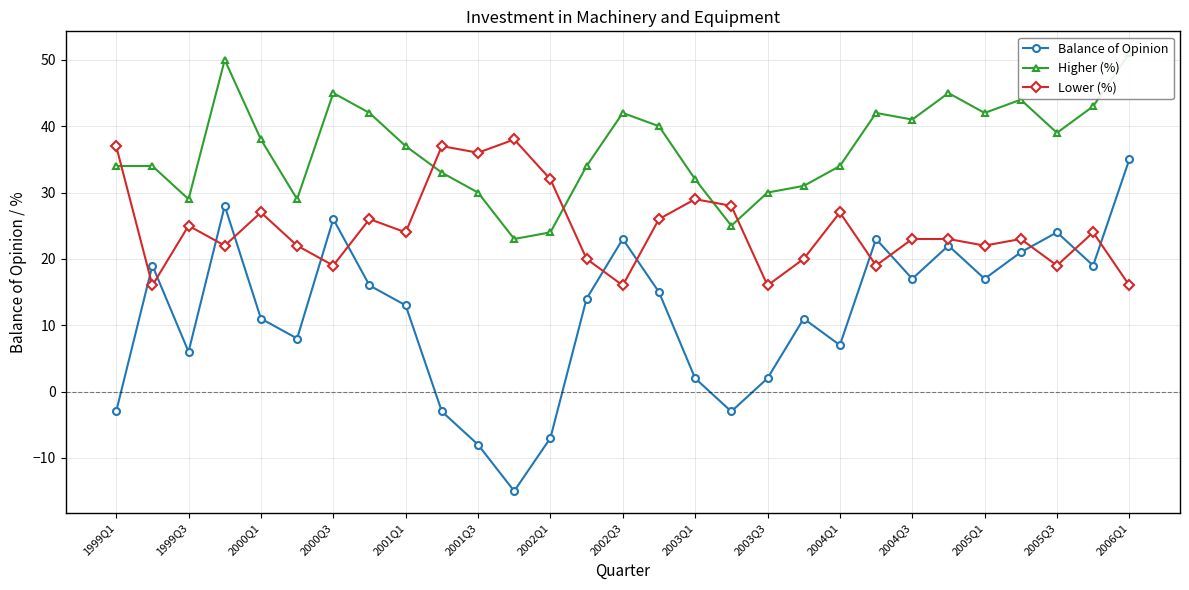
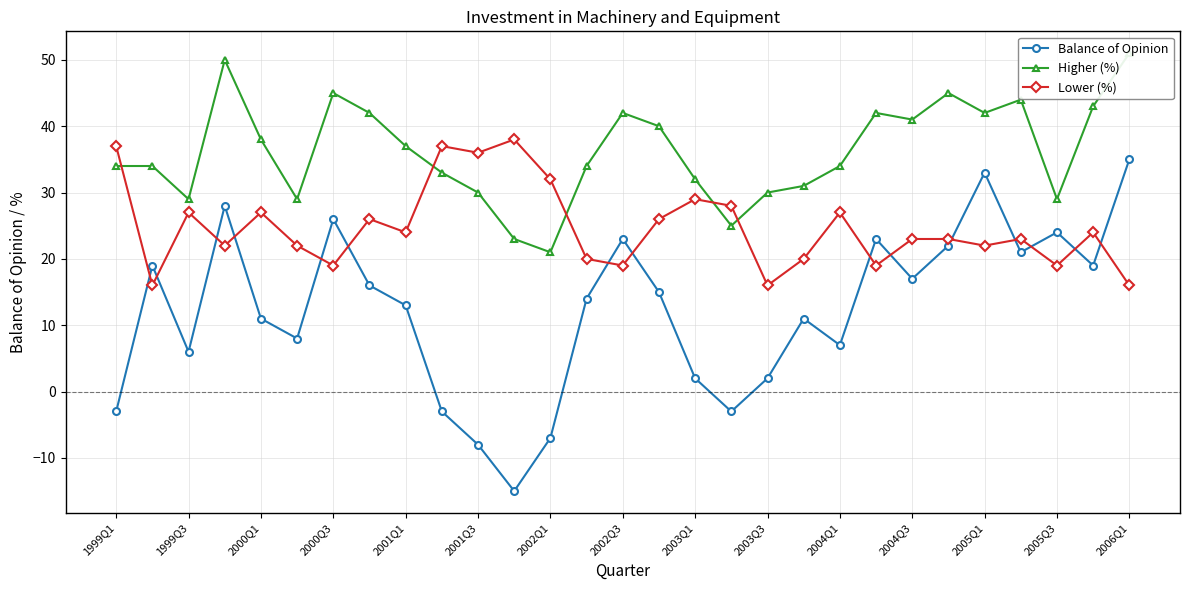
  {
    "Balance of Opinion": {
      "1999Q1": -3,
      "1999Q3": 6,
      "2000Q1": 11,
      "2000Q3": 26,
      "2001Q1": 13,
      "2001Q3": -8,
      "2002Q1": -7,
      "2002Q3": 23,
      "2003Q1": 2,
      "2003Q3": 2,
      "2004Q1": 7,
      "2004Q3": 17,
-     "2005Q1": 17,
+     "2005Q1": 33,
      "2005Q3": 24,
      "2006Q1": 35
    },
    "Higher (%)": {
      "1999Q1": 34,
      "1999Q3": 29,
      "2000Q1": 38,
      "2000Q3": 45,
      "2001Q1": 37,
      "2001Q3": 30,
-     "2002Q1": 24,
+     "2002Q1": 21,
      "2002Q3": 42,
      "2003Q1": 32,
      "2003Q3": 30,
      "2004Q1": 34,
      "2004Q3": 41,
      "2005Q1": 42,
-     "2005Q3": 39
+     "2005Q3": 29
    },
    "Lower (%)": {
      "1999Q1": 37,
-     "1999Q3": 25,
+     "1999Q3": 27,
      "2000Q1": 27,
      "2000Q3": 19,
      "2001Q1": 24,
      "2001Q3": 36,
      "2002Q1": 32,
-     "2002Q3": 16,
+     "2002Q3": 19,
      "2003Q1": 29,
      "2003Q3": 16,
      "2004Q1": 27,
      "2004Q3": 23,
      "2005Q1": 22,
      "2005Q3": 19,
      "2006Q1": 16
    }
  }
